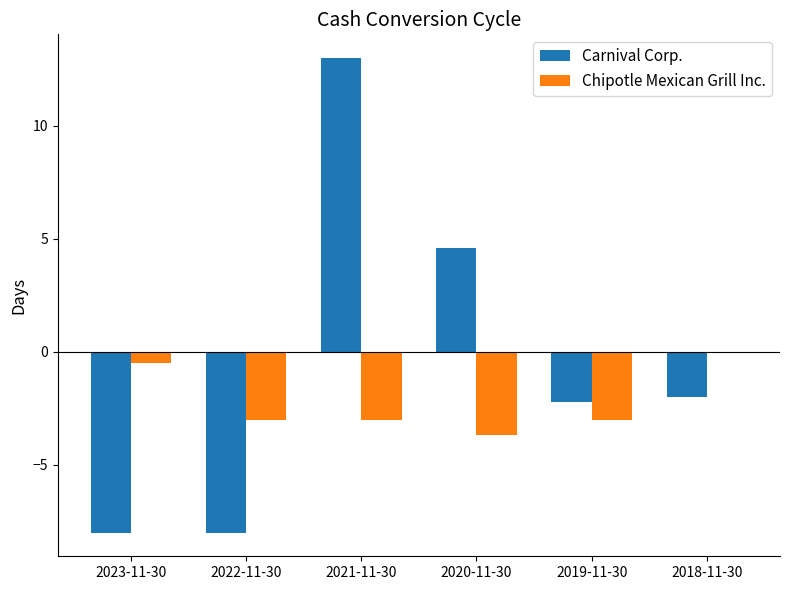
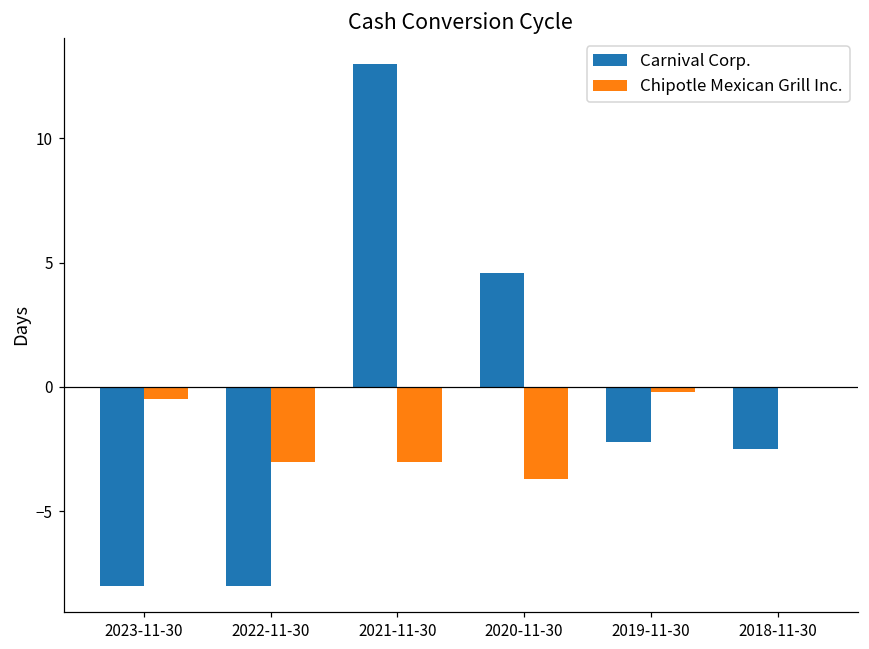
  {
    "Carnival Corp.": {
      "2023-11-30": -8.0,
      "2022-11-30": -8.0,
      "2021-11-30": 13.0,
      "2020-11-30": 4.6,
      "2019-11-30": -2.2,
-     "2018-11-30": -2.0
+     "2018-11-30": -2.5
    },
    "Chipotle Mexican Grill Inc.": {
      "2023-11-30": -0.5,
      "2022-11-30": -3.0,
      "2021-11-30": -3.0,
      "2020-11-30": -3.7,
-     "2019-11-30": -3.0,
+     "2019-11-30": -0.2,
      "2018-11-30": 0.0
    }
  }
